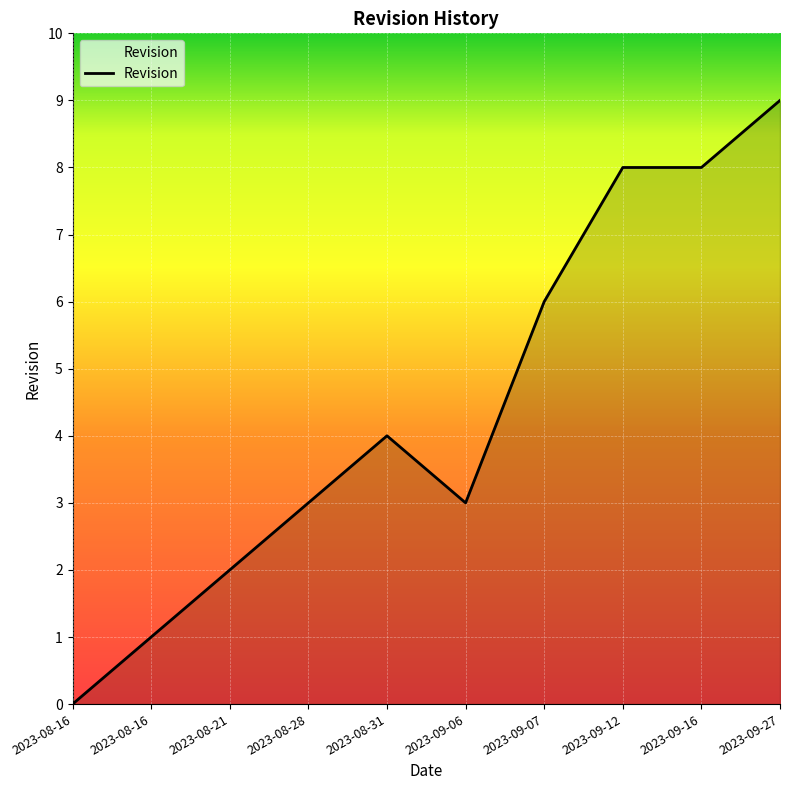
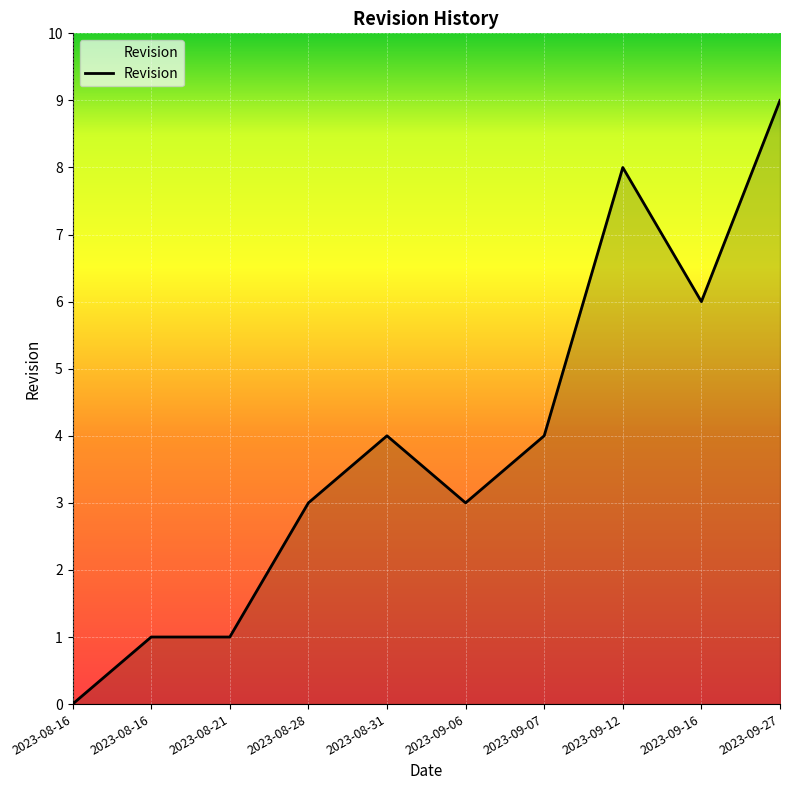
  {
-   "2023-08-21": 2,
+   "2023-08-21": 1,
    "2023-08-28": 3,
    "2023-08-31": 4,
    "2023-09-06": 3,
-   "2023-09-07": 6,
+   "2023-09-07": 4,
    "2023-09-12": 8,
-   "2023-09-16": 8,
+   "2023-09-16": 6,
    "2023-09-27": 9
  }
